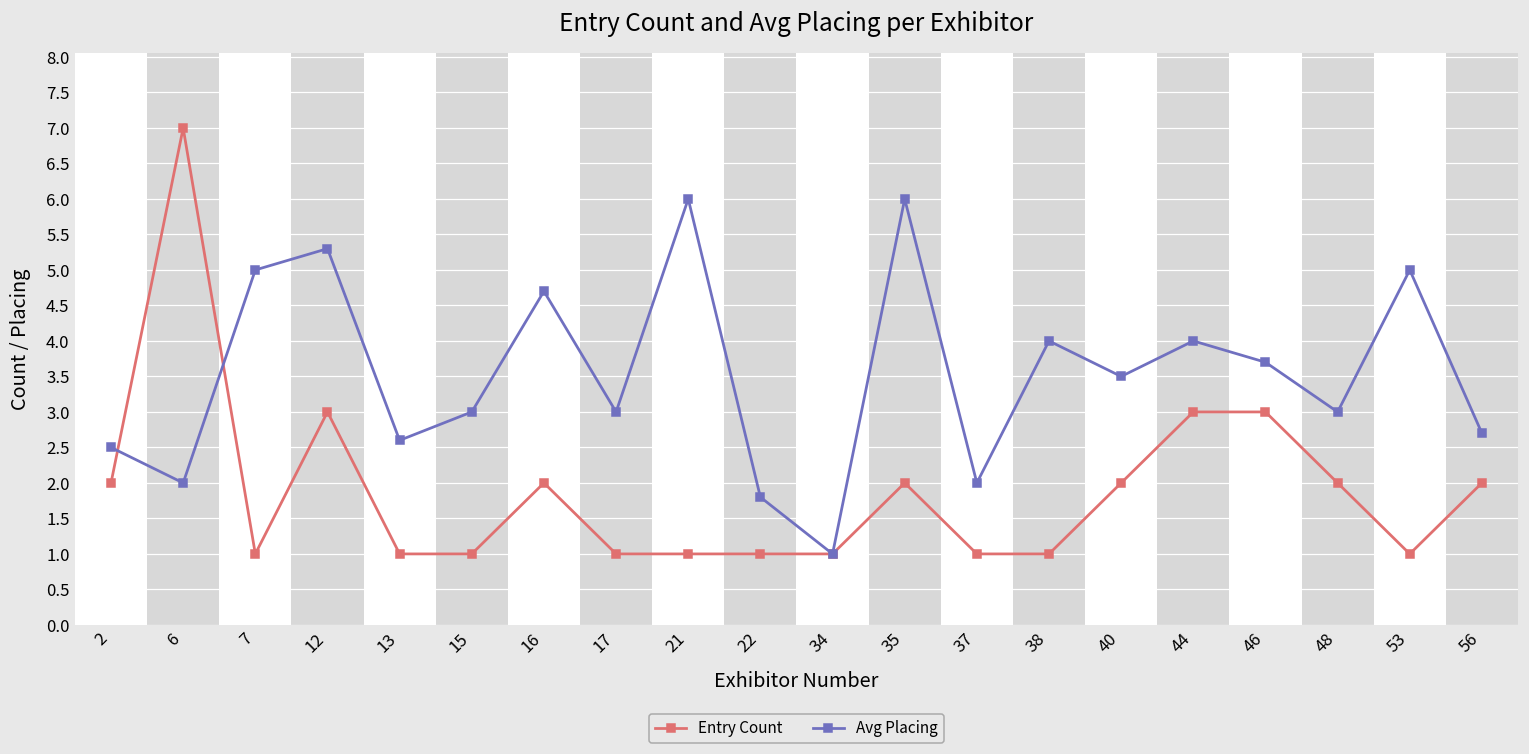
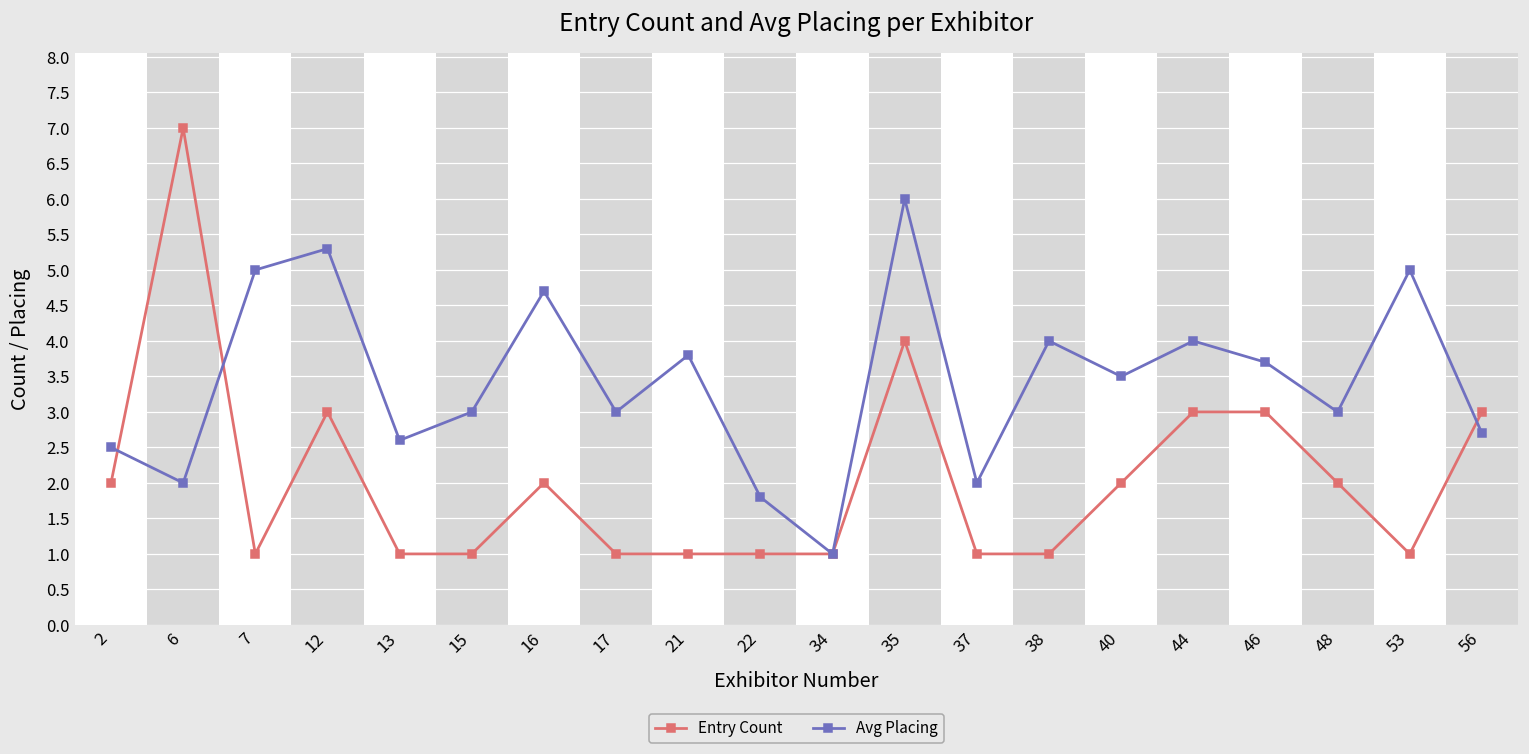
  {
    "Entry Count": {
      "2": 2,
      "6": 7,
      "7": 1,
      "12": 3,
      "13": 1,
      "15": 1,
      "16": 2,
      "17": 1,
      "21": 1,
      "22": 1,
-     "35": 2,
+     "35": 4,
      "37": 1,
      "38": 1,
      "40": 2,
      "44": 3,
      "46": 3,
      "48": 2,
      "53": 1,
-     "56": 2
+     "56": 3
    },
    "Avg Placing": {
      "2": 2.5,
      "6": 2.0,
      "7": 5.0,
      "12": 5.3,
      "13": 2.6,
      "15": 3.0,
      "16": 4.7,
      "17": 3.0,
-     "21": 6.0,
+     "21": 3.8,
      "22": 1.8,
      "35": 6.0,
      "37": 2.0,
      "38": 4.0,
      "40": 3.5,
      "44": 4.0,
      "46": 3.7,
      "48": 3.0,
      "53": 5.0,
      "56": 2.7
    }
  }
